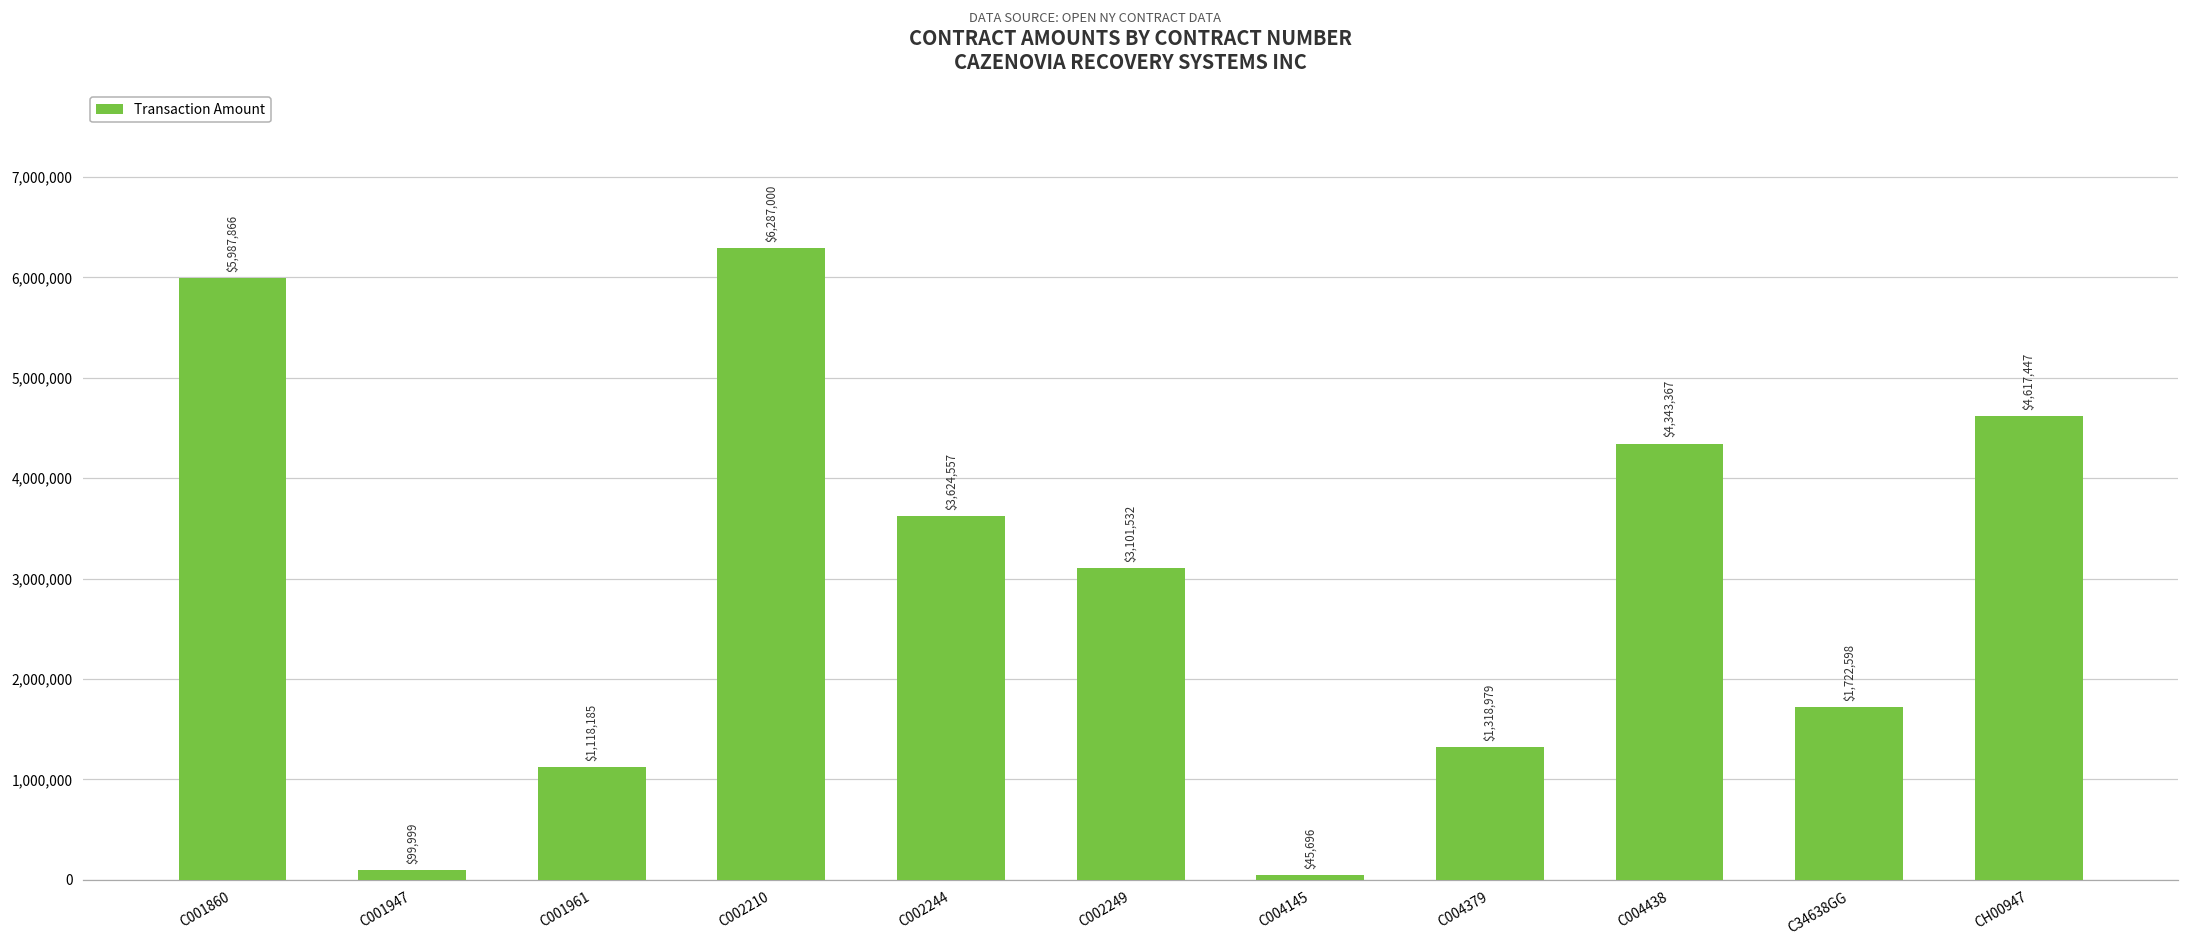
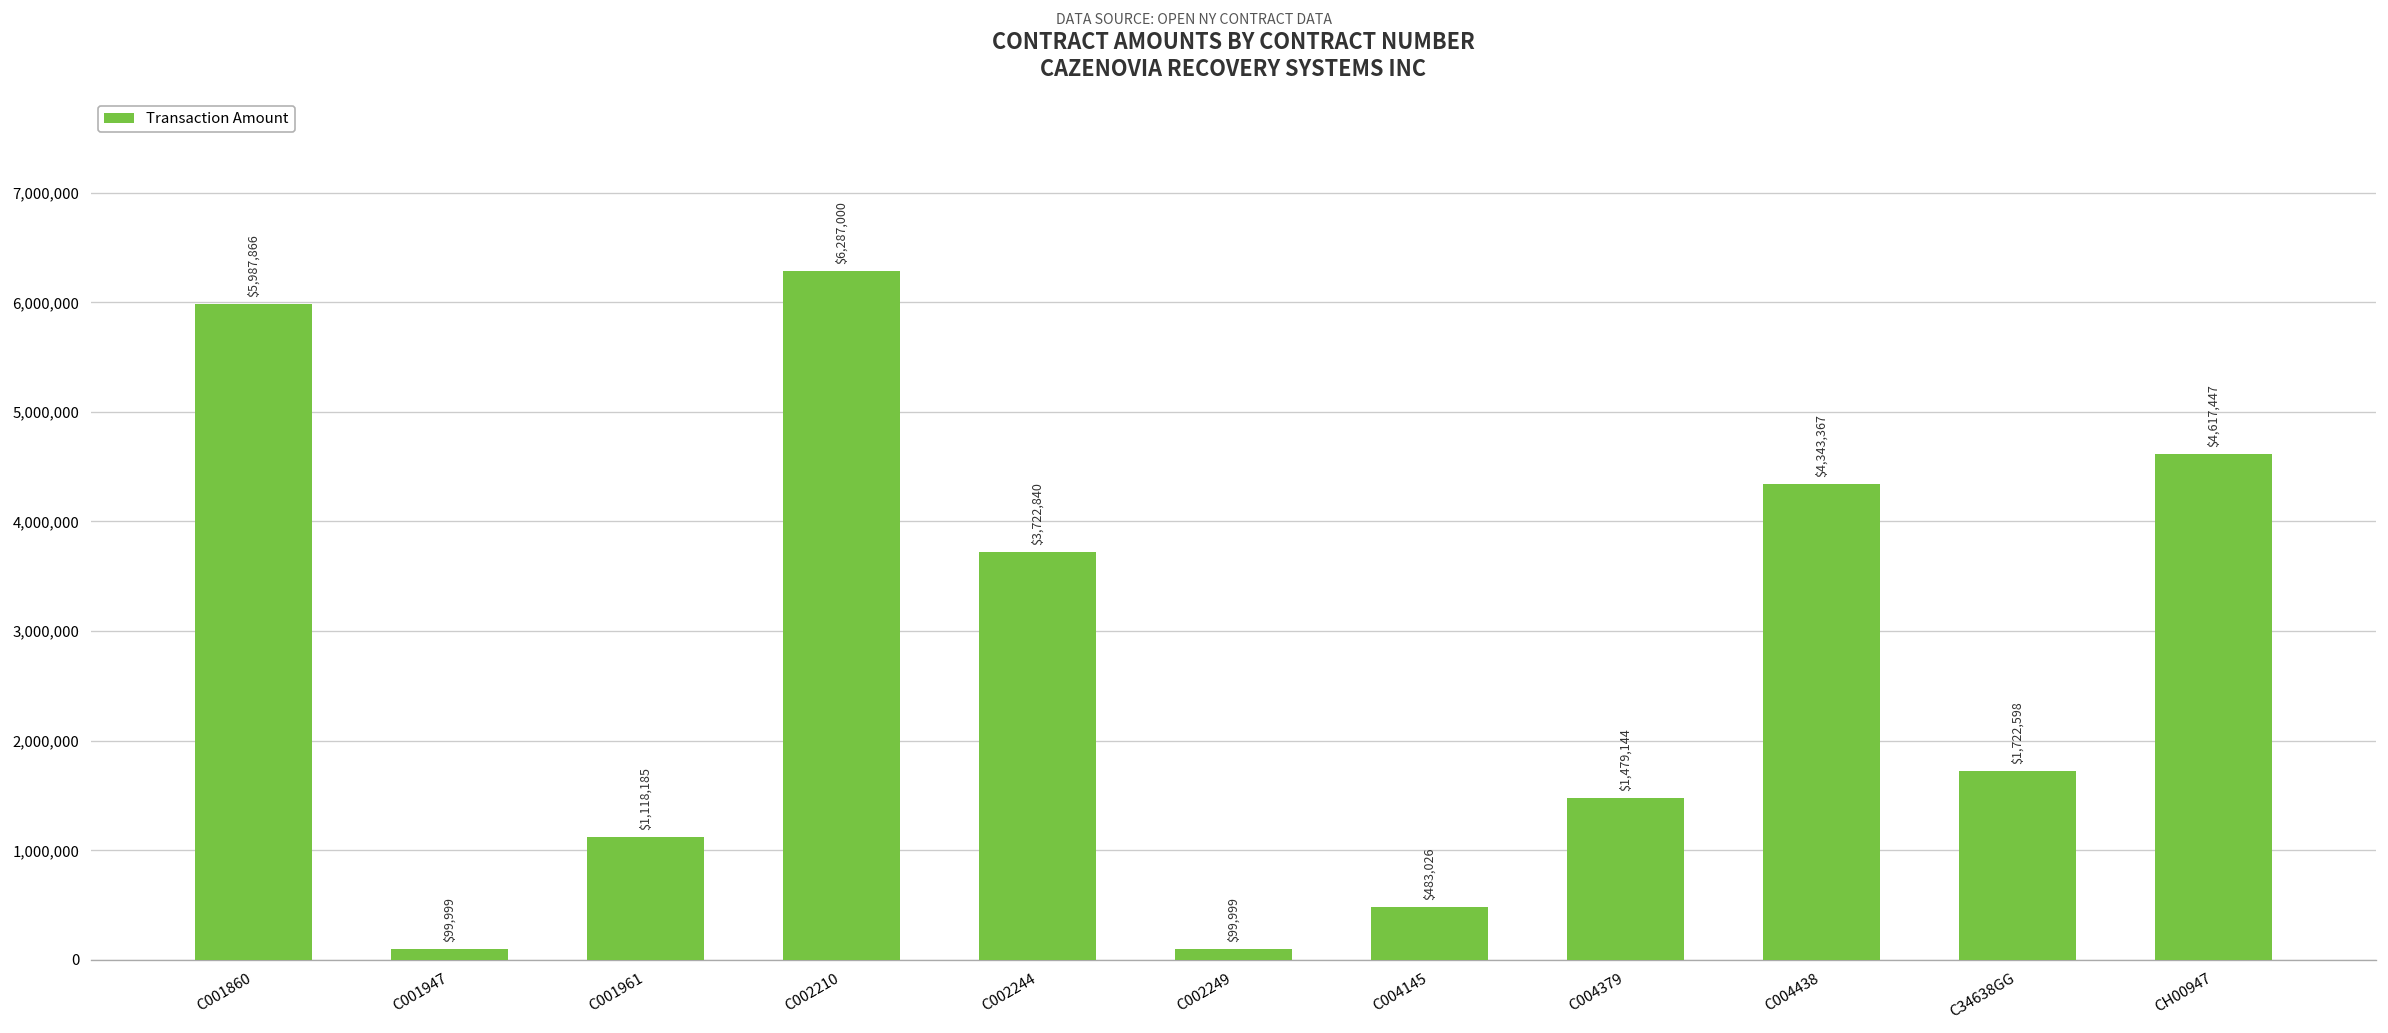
  {
    "C001860": "$5,987,866",
    "C001947": "$99,999",
    "C001961": "$1,118,185",
    "C002210": "$6,287,000",
-   "C002244": "$3,624,557",
-   "C002249": "$3,101,532",
-   "C004145": "$45,696",
-   "C004379": "$1,318,979",
+   "C002244": "$3,722,840",
+   "C002249": "$99,999",
+   "C004145": "$483,026",
+   "C004379": "$1,479,144",
    "C004438": "$4,343,367",
    "C34638GG": "$1,722,598",
    "CH00947": "$4,617,447"
  }
